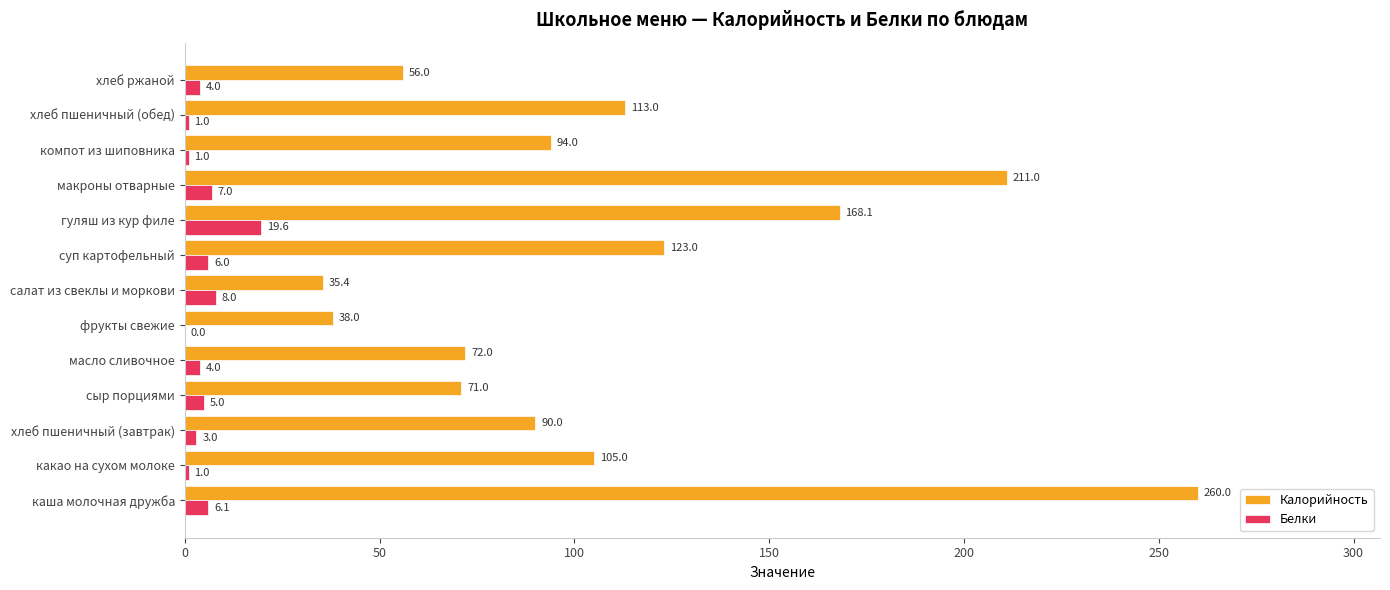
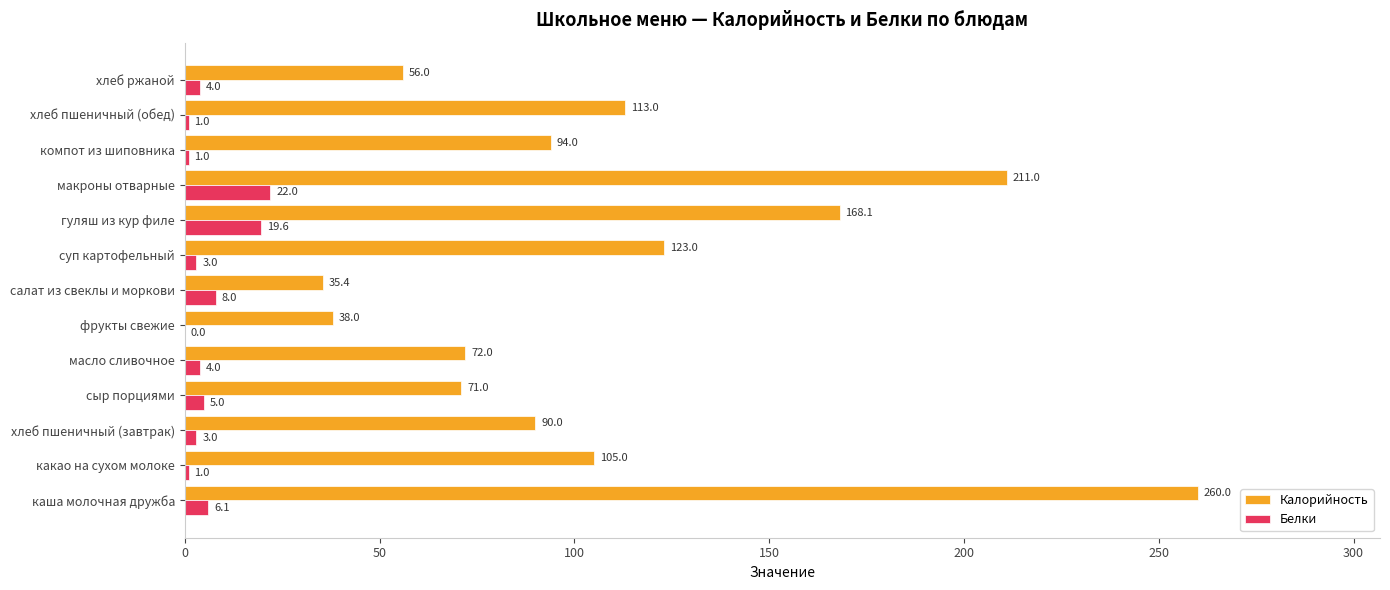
  {
    "Калорийность": {
      "хлеб ржаной": 56.0,
      "хлеб пшеничный (обед)": 113.0,
      "компот из шиповника": 94.0,
      "макроны отварные": 211.0,
      "гуляш из кур филе": 168.1,
      "суп картофельный": 123.0,
      "салат из свеклы и моркови": 35.4,
      "фрукты свежие": 38.0,
      "масло сливочное": 72.0,
      "сыр порциями": 71.0,
      "хлеб пшеничный (завтрак)": 90.0,
      "какао на сухом молоке": 105.0,
      "каша молочная дружба": 260.0
    },
    "Белки": {
      "хлеб ржаной": 4.0,
      "хлеб пшеничный (обед)": 1.0,
      "компот из шиповника": 1.0,
-     "макроны отварные": 7.0,
+     "макроны отварные": 22.0,
      "гуляш из кур филе": 19.6,
-     "суп картофельный": 6.0,
+     "суп картофельный": 3.0,
      "салат из свеклы и моркови": 8.0,
      "фрукты свежие": 0.0,
      "масло сливочное": 4.0,
      "сыр порциями": 5.0,
      "хлеб пшеничный (завтрак)": 3.0,
      "какао на сухом молоке": 1.0,
      "каша молочная дружба": 6.1
    }
  }
